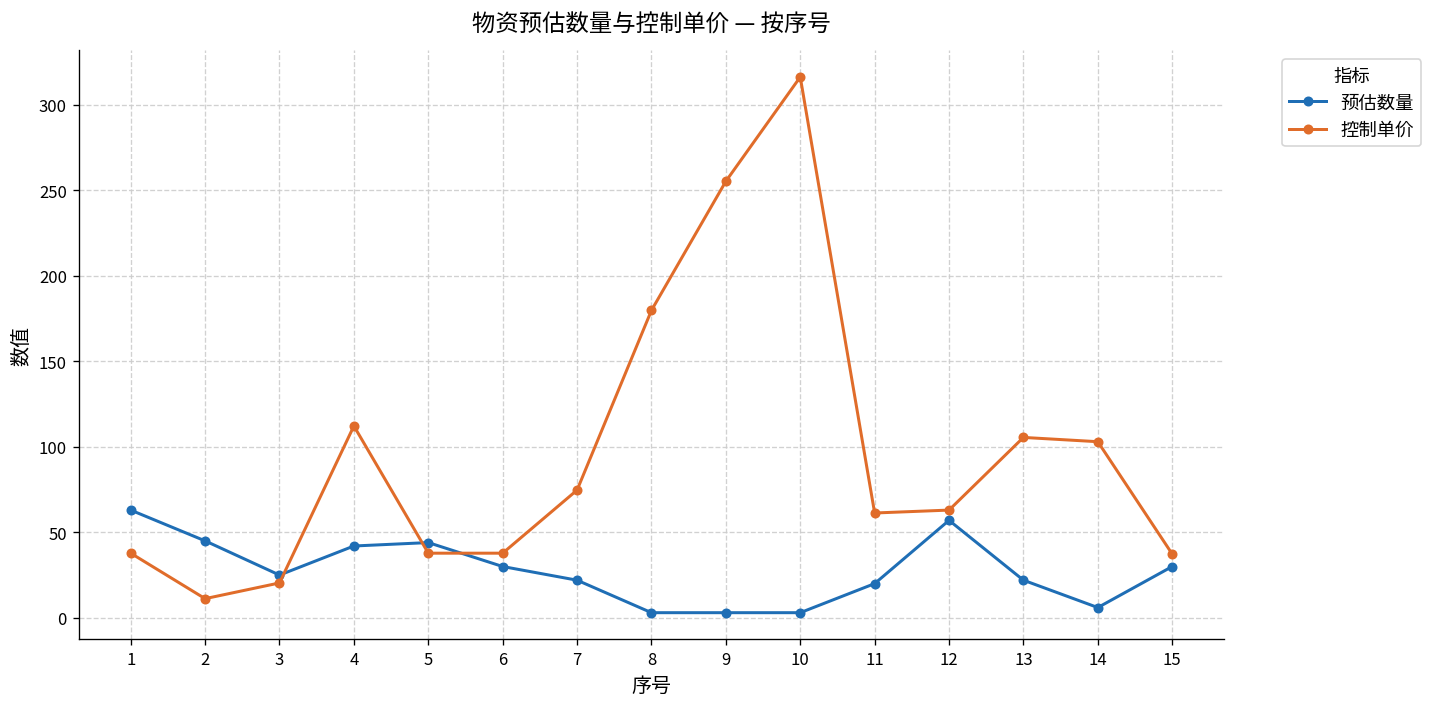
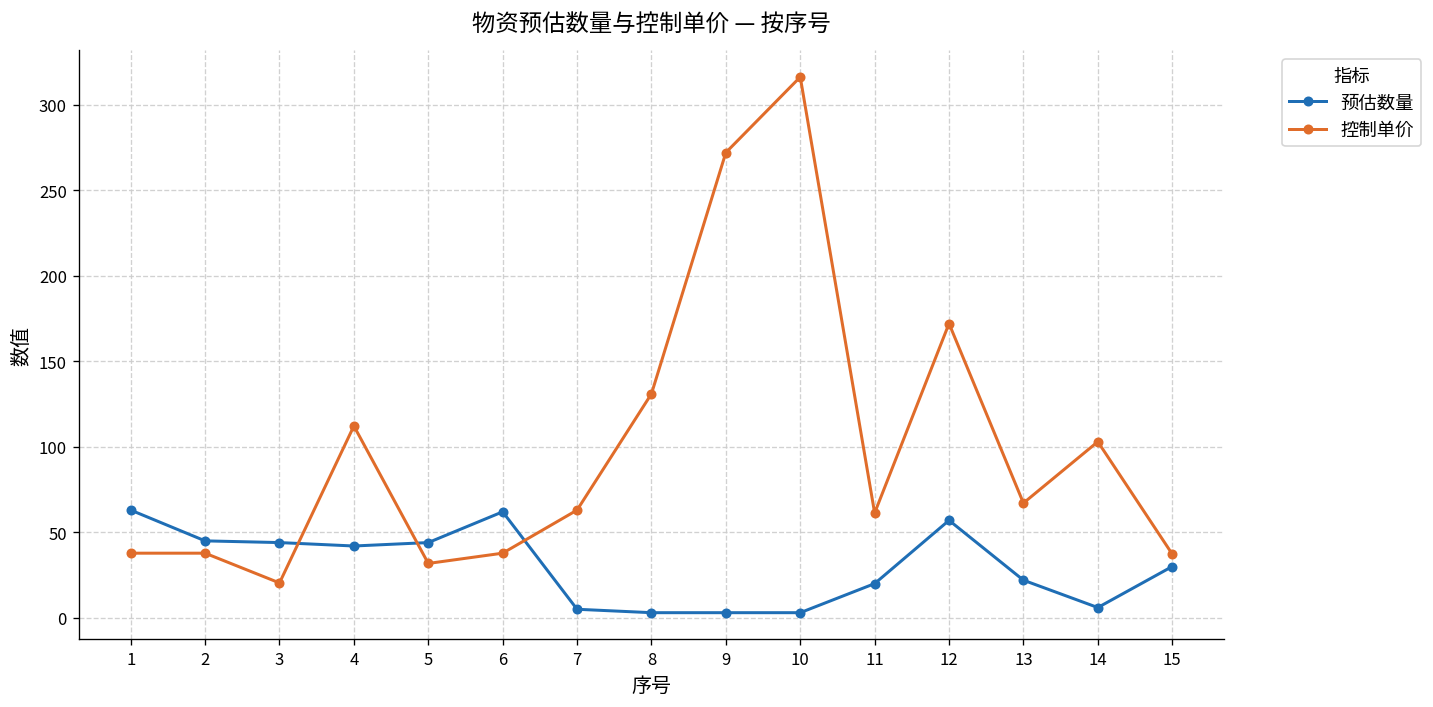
  {
    "预估数量": {
      "1": 63,
      "2": 45,
-     "3": 25,
+     "3": 44,
      "4": 42,
      "5": 44,
-     "6": 30,
-     "7": 22,
+     "6": 62,
+     "7": 5,
      "8": 3,
      "9": 3,
      "10": 3,
      "11": 20,
      "12": 57,
      "13": 22,
      "14": 6,
      "15": 30
    },
    "控制单价": {
      "1": 38,
-     "2": 11,
+     "2": 38,
      "3": 20,
      "4": 112,
-     "5": 38,
+     "5": 32,
      "6": 38,
-     "7": 75,
-     "8": 180,
-     "9": 255,
+     "7": 63,
+     "8": 131,
+     "9": 272,
      "10": 316,
      "11": 61,
-     "12": 63,
-     "13": 106,
+     "12": 172,
+     "13": 67,
      "14": 103,
      "15": 37
    }
  }
